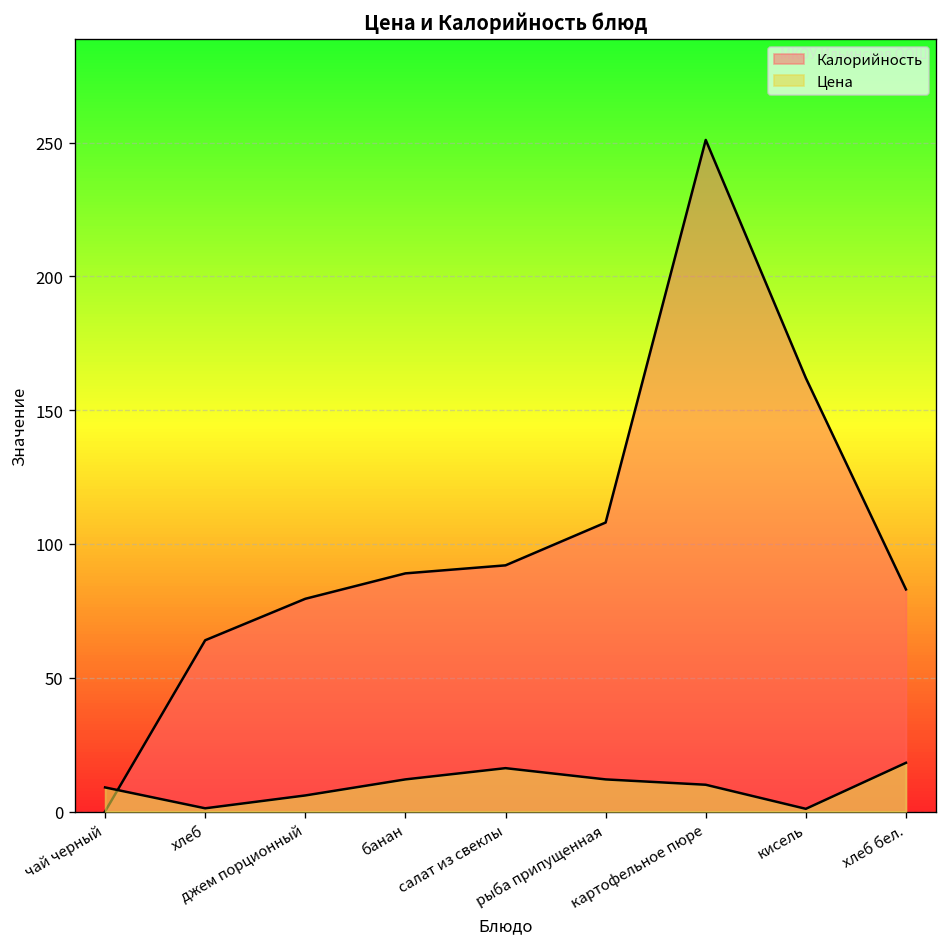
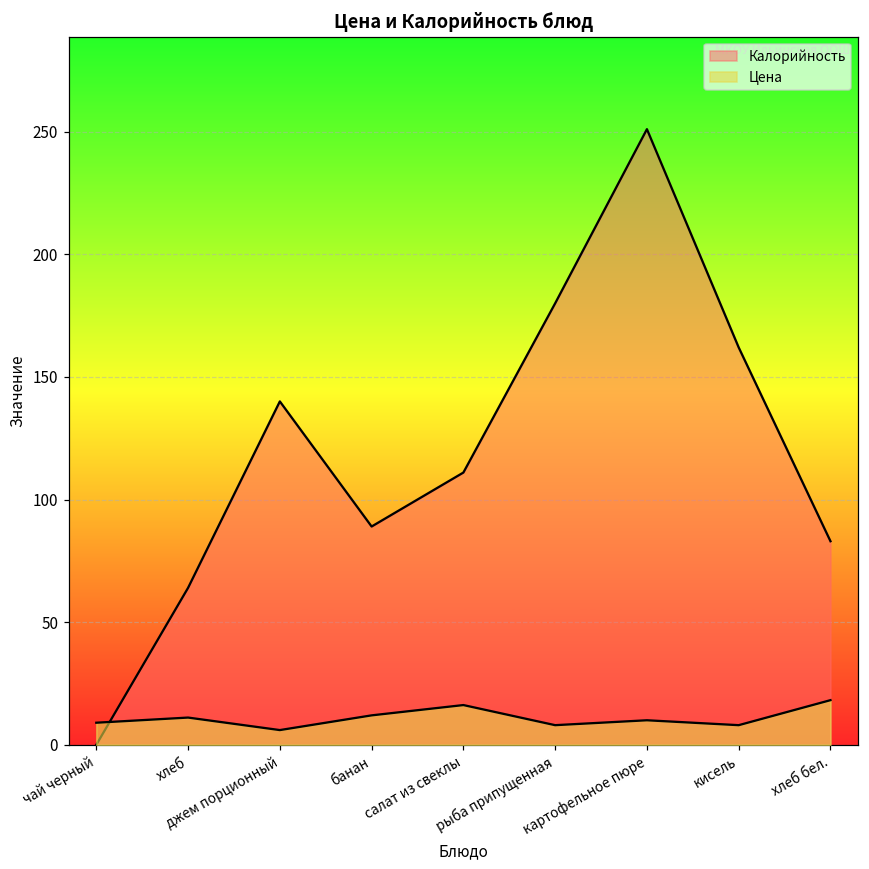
  {
    "Калорийность": {
      "чай черный": 0,
      "хлеб": 64,
-     "джем порционный": 80,
+     "джем порционный": 140,
      "банан": 89,
-     "салат из свеклы": 92,
-     "рыба припущенная": 108,
+     "салат из свеклы": 111,
+     "рыба припущенная": 180,
      "картофельное пюре": 251,
      "кисель": 162,
      "хлеб бел.": 83
    },
    "Цена": {
      "чай черный": 9,
-     "хлеб": 1,
+     "хлеб": 11,
      "джем порционный": 6,
      "банан": 12,
      "салат из свеклы": 16,
-     "рыба припущенная": 12,
+     "рыба припущенная": 8,
      "картофельное пюре": 10,
-     "кисель": 1,
+     "кисель": 8,
      "хлеб бел.": 18
    }
  }
